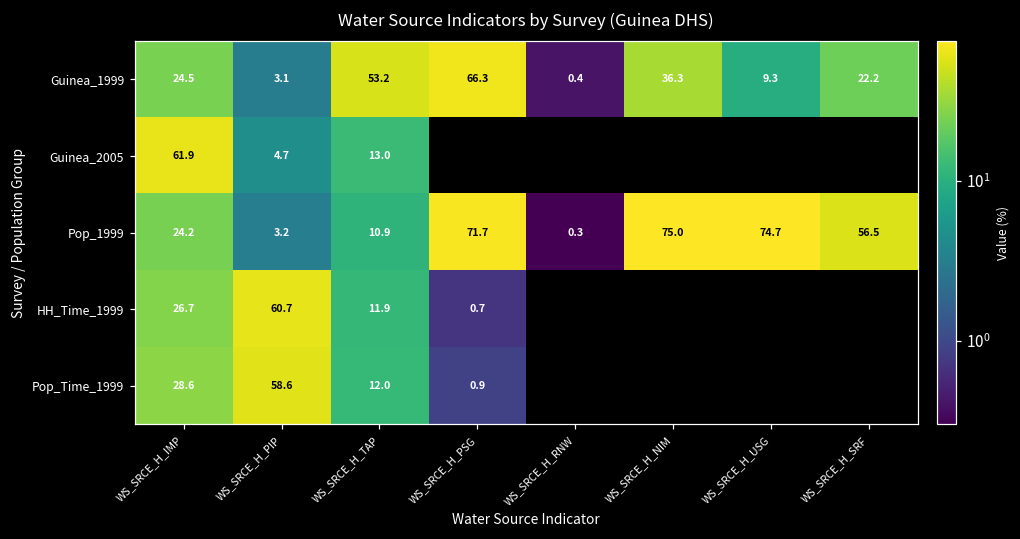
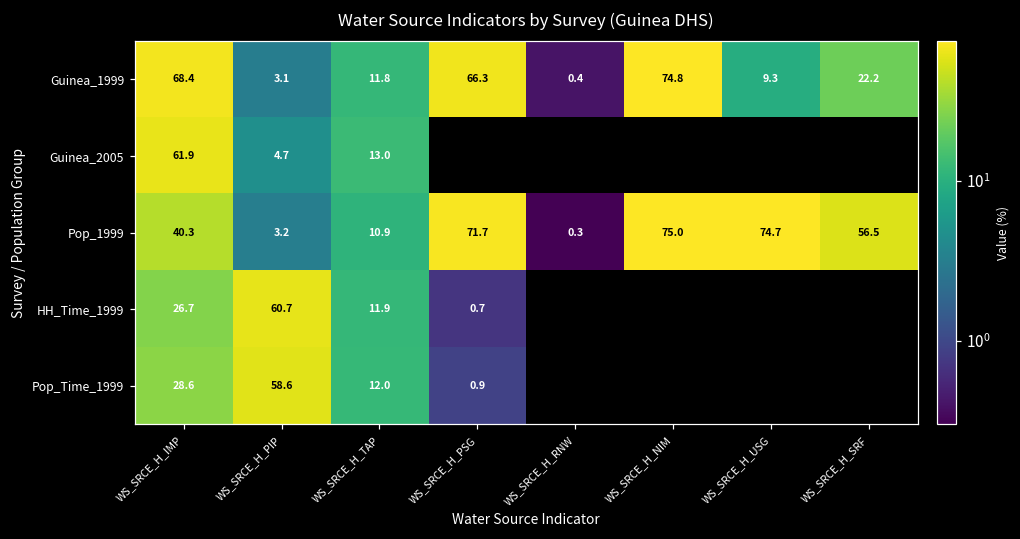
  {
    "Guinea_1999": {
-     "WS_SRCE_H_IMP": 24.5,
+     "WS_SRCE_H_IMP": 68.4,
      "WS_SRCE_H_PIP": 3.1,
-     "WS_SRCE_H_TAP": 53.2,
+     "WS_SRCE_H_TAP": 11.8,
      "WS_SRCE_H_PSG": 66.3,
      "WS_SRCE_H_RNW": 0.4,
-     "WS_SRCE_H_NIM": 36.3,
+     "WS_SRCE_H_NIM": 74.8,
      "WS_SRCE_H_USG": 9.3,
      "WS_SRCE_H_SRF": 22.2
    },
    "Guinea_2005": {
      "WS_SRCE_H_IMP": 61.9,
      "WS_SRCE_H_PIP": 4.7,
      "WS_SRCE_H_TAP": 13.0
    },
    "Pop_1999": {
-     "WS_SRCE_H_IMP": 24.2,
+     "WS_SRCE_H_IMP": 40.3,
      "WS_SRCE_H_PIP": 3.2,
      "WS_SRCE_H_TAP": 10.9,
      "WS_SRCE_H_PSG": 71.7,
      "WS_SRCE_H_RNW": 0.3,
      "WS_SRCE_H_NIM": 75.0,
      "WS_SRCE_H_USG": 74.7,
      "WS_SRCE_H_SRF": 56.5
    },
    "HH_Time_1999": {
      "WS_SRCE_H_IMP": 26.7,
      "WS_SRCE_H_PIP": 60.7,
      "WS_SRCE_H_TAP": 11.9,
      "WS_SRCE_H_PSG": 0.7
    },
    "Pop_Time_1999": {
      "WS_SRCE_H_IMP": 28.6,
      "WS_SRCE_H_PIP": 58.6,
      "WS_SRCE_H_TAP": 12.0,
      "WS_SRCE_H_PSG": 0.9
    }
  }
